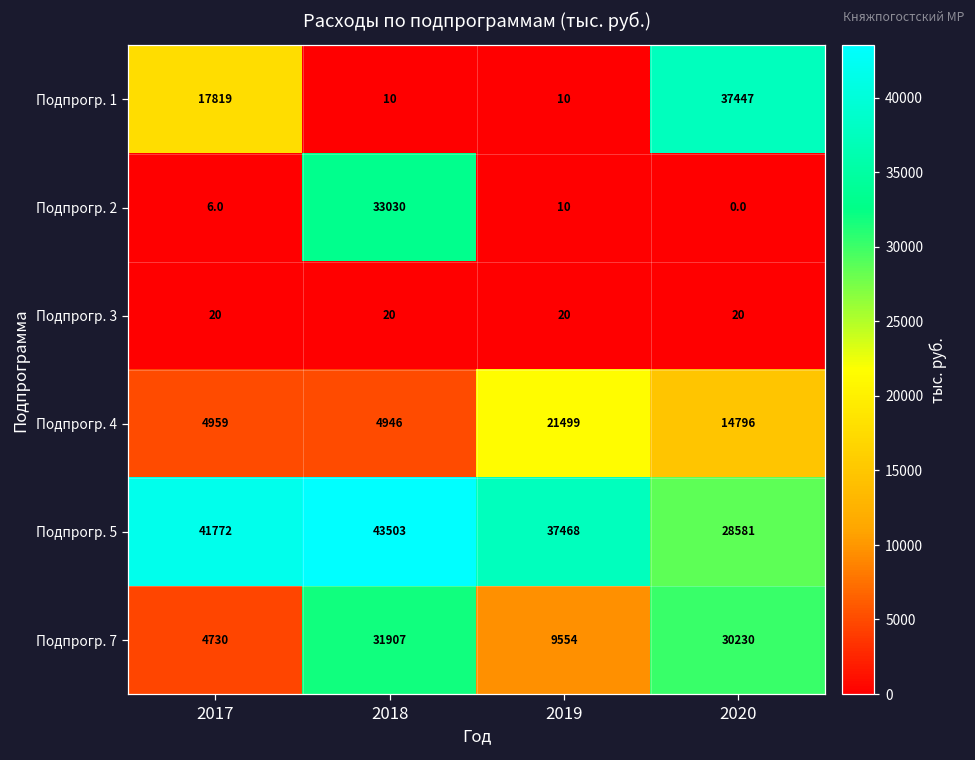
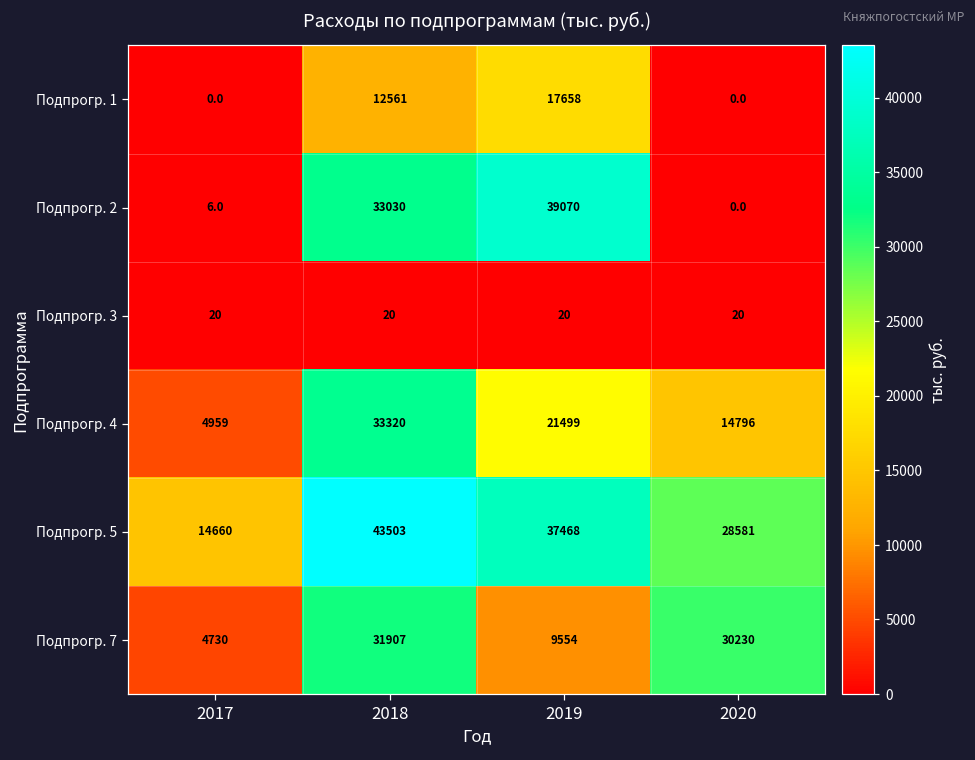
  {
    "Подпрогр. 1": {
-     "2017": 17819,
-     "2018": 10,
-     "2019": 10,
-     "2020": 37447
+     "2017": 0.0,
+     "2018": 12561,
+     "2019": 17658,
+     "2020": 0.0
    },
    "Подпрогр. 2": {
      "2017": 6.0,
      "2018": 33030,
-     "2019": 10,
+     "2019": 39070,
      "2020": 0.0
    },
    "Подпрогр. 3": {
      "2017": 20,
      "2018": 20,
      "2019": 20,
      "2020": 20
    },
    "Подпрогр. 4": {
      "2017": 4959,
-     "2018": 4946,
+     "2018": 33320,
      "2019": 21499,
      "2020": 14796
    },
    "Подпрогр. 5": {
-     "2017": 41772,
+     "2017": 14660,
      "2018": 43503,
      "2019": 37468,
      "2020": 28581
    },
    "Подпрогр. 7": {
      "2017": 4730,
      "2018": 31907,
      "2019": 9554,
      "2020": 30230
    }
  }
